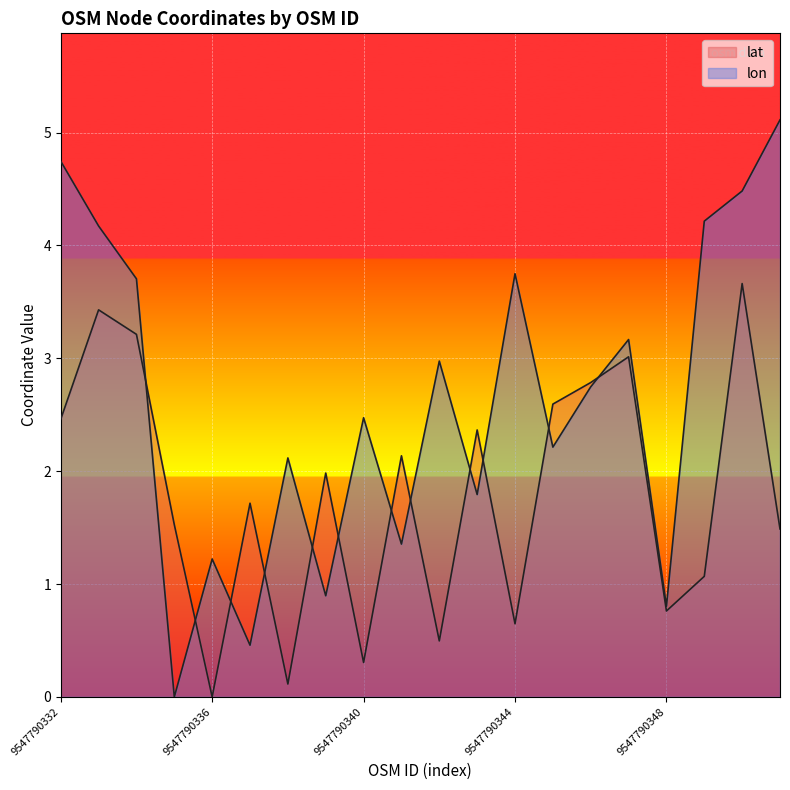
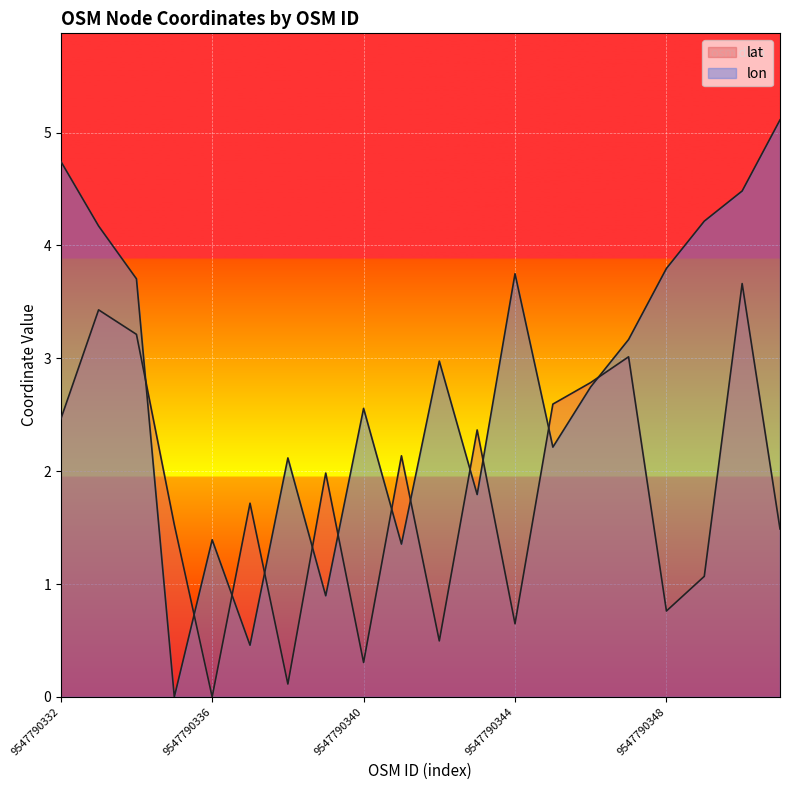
  {
    "lat": {
      "9547790332": 2.46,
      "9547790336": 0.00,
      "9547790340": 0.31,
      "9547790344": 0.65,
      "9547790348": 0.76
    },
    "lon": {
      "9547790332": 4.75,
-     "9547790336": 1.22,
-     "9547790340": 2.47,
+     "9547790336": 1.39,
+     "9547790340": 2.56,
      "9547790344": 3.75,
-     "9547790348": 0.80
+     "9547790348": 3.80
    }
  }
